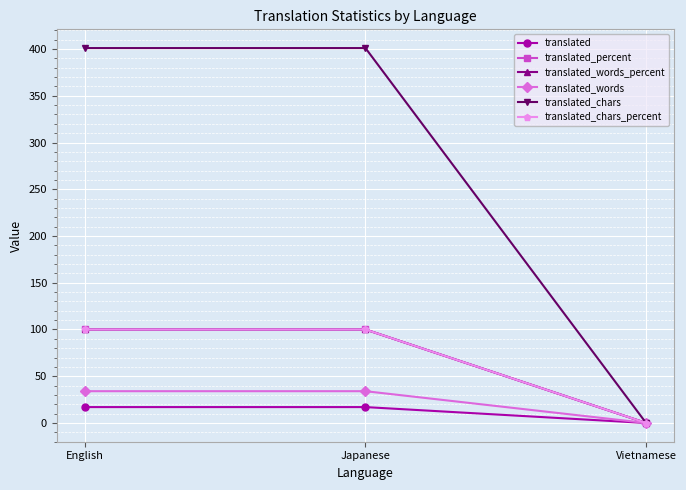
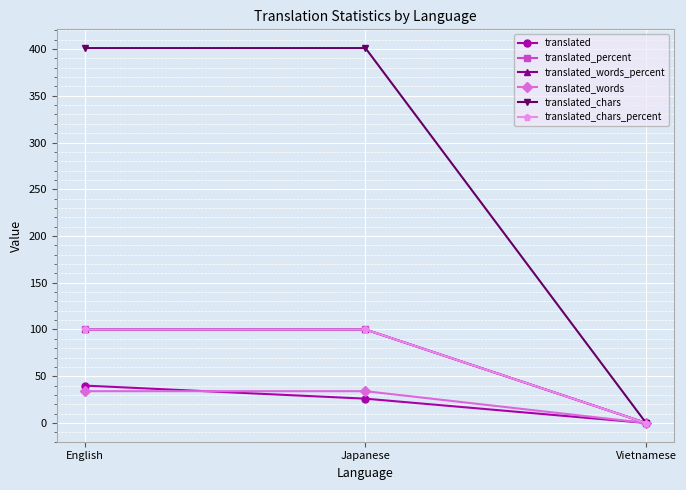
  {
    "translated": {
-     "English": 20,
-     "Japanese": 20
+     "English": 40,
+     "Japanese": 30
    },
    "translated_chars": {
      "English": 400,
      "Japanese": 400
    }
  }
